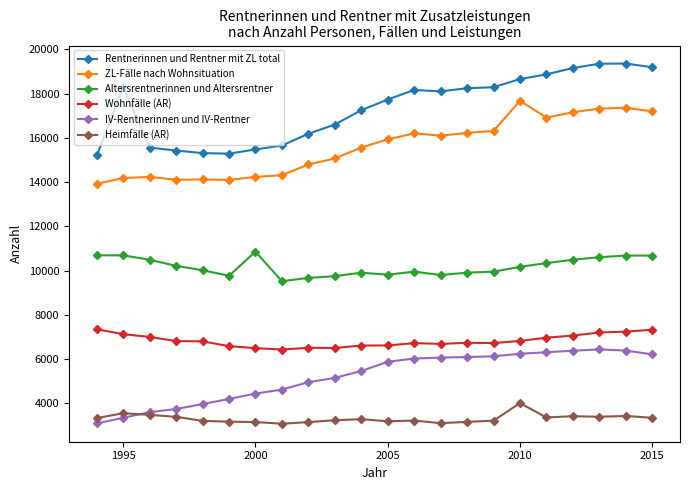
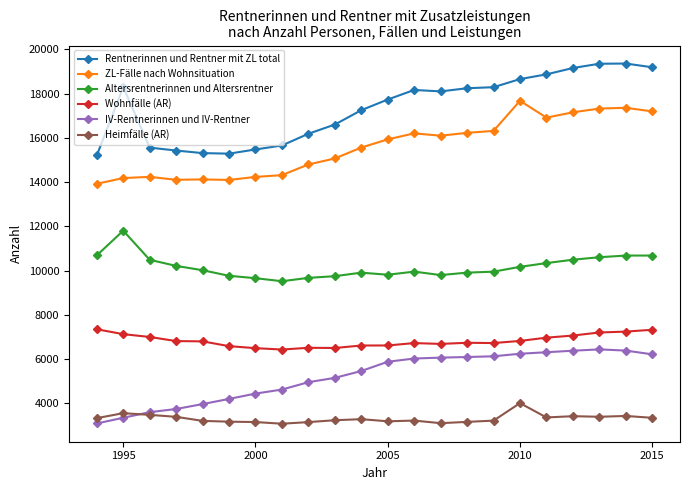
  {
    "Rentnerinnen und Rentner mit ZL total": {
      "2000": 15500,
      "2005": 17700,
      "2010": 18700,
      "2015": 19200
    },
    "ZL-Fälle nach Wohnsituation": {
      "1995": 14200,
      "2000": 14200,
      "2005": 15900,
      "2010": 17700,
      "2015": 17200
    },
    "Altersrentnerinnen und Altersrentner": {
-     "1995": 10700,
-     "2000": 10900,
+     "1995": 11800,
+     "2000": 9700,
      "2005": 9800,
      "2010": 10200,
      "2015": 10700
    },
    "Wohnfälle (AR)": {
      "1995": 7100,
      "2000": 6500,
      "2005": 6600,
      "2010": 6800,
      "2015": 7300
    },
    "IV-Rentnerinnen und IV-Rentner": {
      "1995": 3400,
      "2000": 4400,
      "2005": 5900,
      "2010": 6200,
      "2015": 6200
    },
    "Heimfälle (AR)": {
      "1995": 3600,
      "2000": 3200,
      "2005": 3200,
      "2010": 4000,
      "2015": 3400
    }
  }
